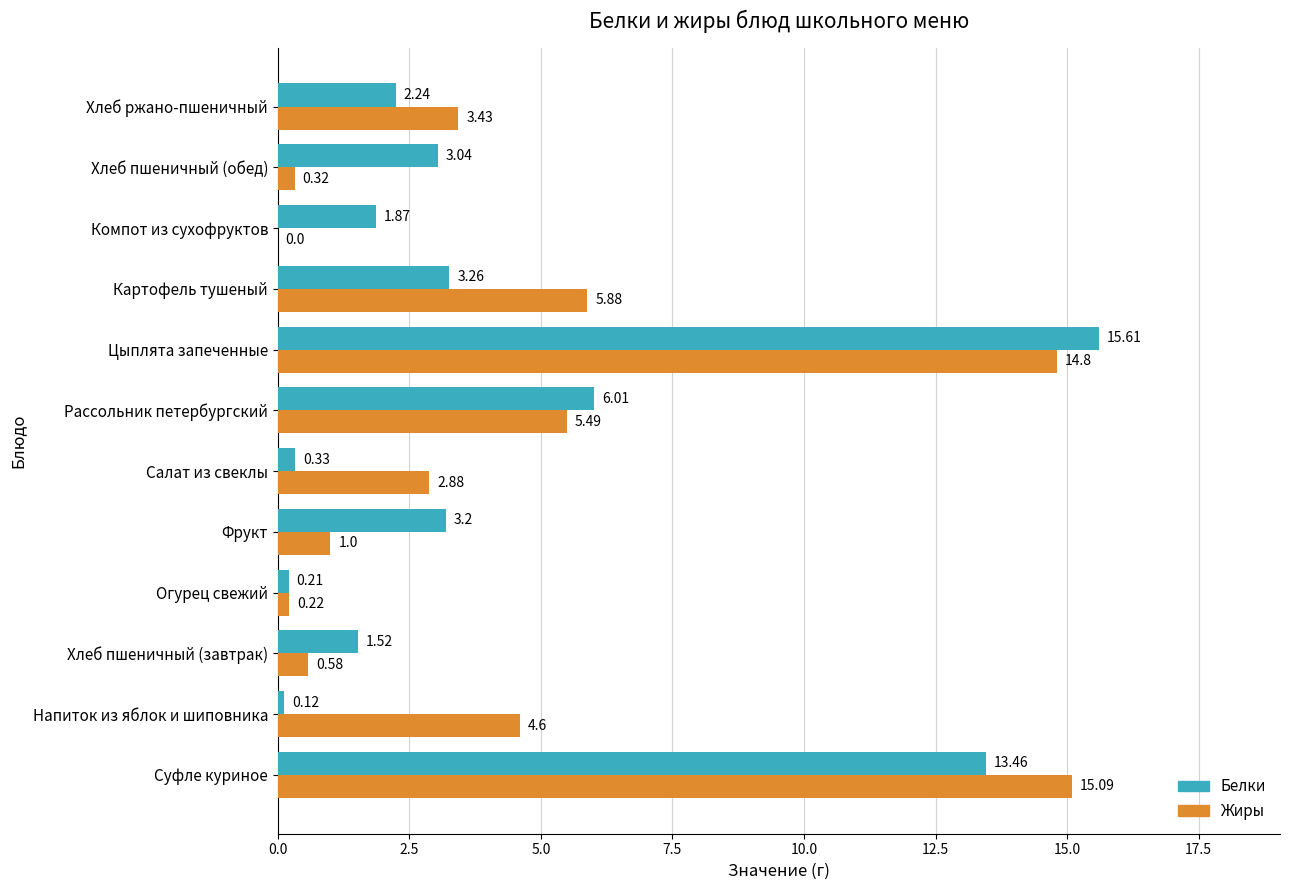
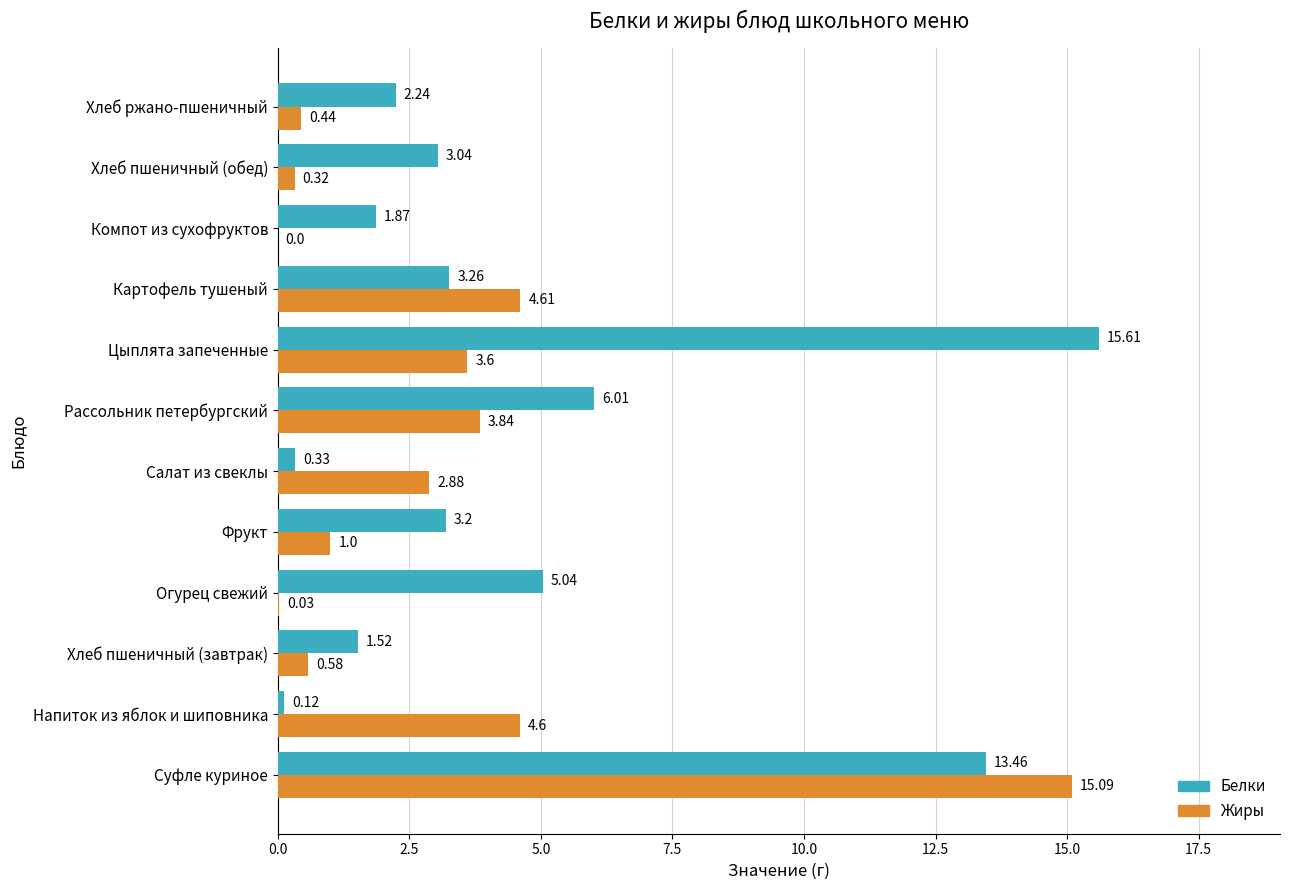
  {
    "Белки": {
      "Хлеб ржано-пшеничный": 2.24,
      "Хлеб пшеничный (обед)": 3.04,
      "Компот из сухофруктов": 1.87,
      "Картофель тушеный": 3.26,
      "Цыплята запеченные": 15.61,
      "Рассольник петербургский": 6.01,
      "Салат из свеклы": 0.33,
      "Фрукт": 3.2,
-     "Огурец свежий": 0.21,
+     "Огурец свежий": 5.04,
      "Хлеб пшеничный (завтрак)": 1.52,
      "Напиток из яблок и шиповника": 0.12,
      "Суфле куриное": 13.46
    },
    "Жиры": {
-     "Хлеб ржано-пшеничный": 3.43,
+     "Хлеб ржано-пшеничный": 0.44,
      "Хлеб пшеничный (обед)": 0.32,
      "Компот из сухофруктов": 0.0,
-     "Картофель тушеный": 5.88,
-     "Цыплята запеченные": 14.8,
-     "Рассольник петербургский": 5.49,
+     "Картофель тушеный": 4.61,
+     "Цыплята запеченные": 3.6,
+     "Рассольник петербургский": 3.84,
      "Салат из свеклы": 2.88,
      "Фрукт": 1.0,
-     "Огурец свежий": 0.22,
+     "Огурец свежий": 0.03,
      "Хлеб пшеничный (завтрак)": 0.58,
      "Напиток из яблок и шиповника": 4.6,
      "Суфле куриное": 15.09
    }
  }
